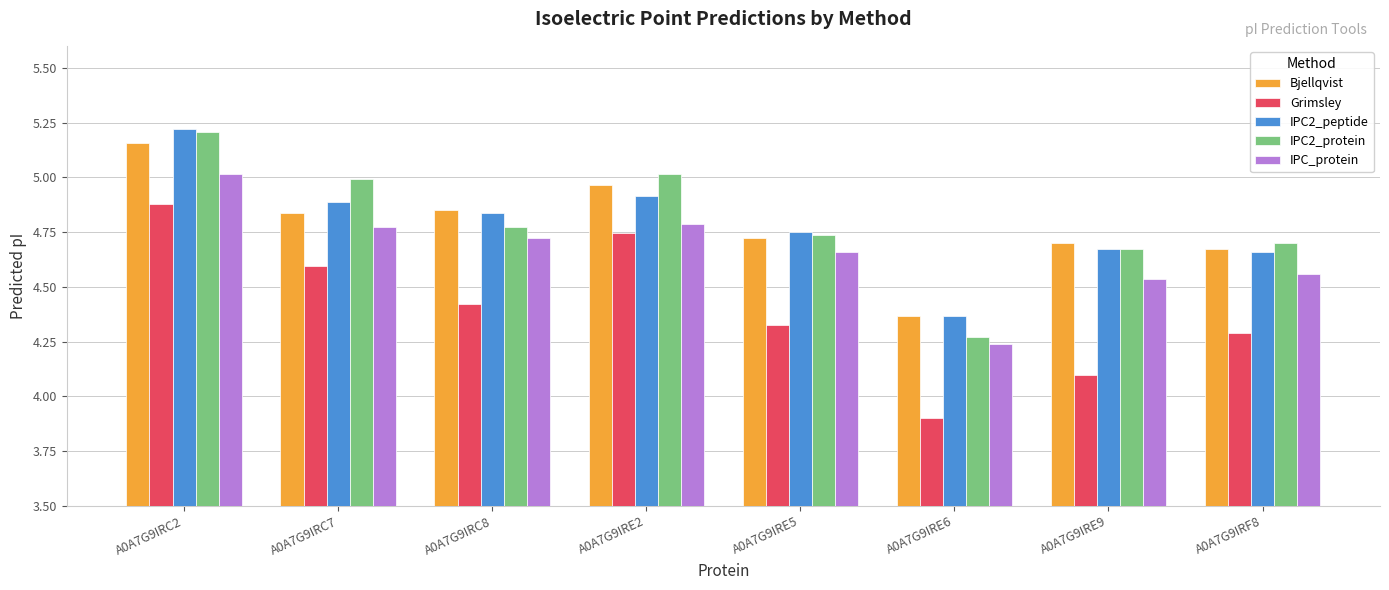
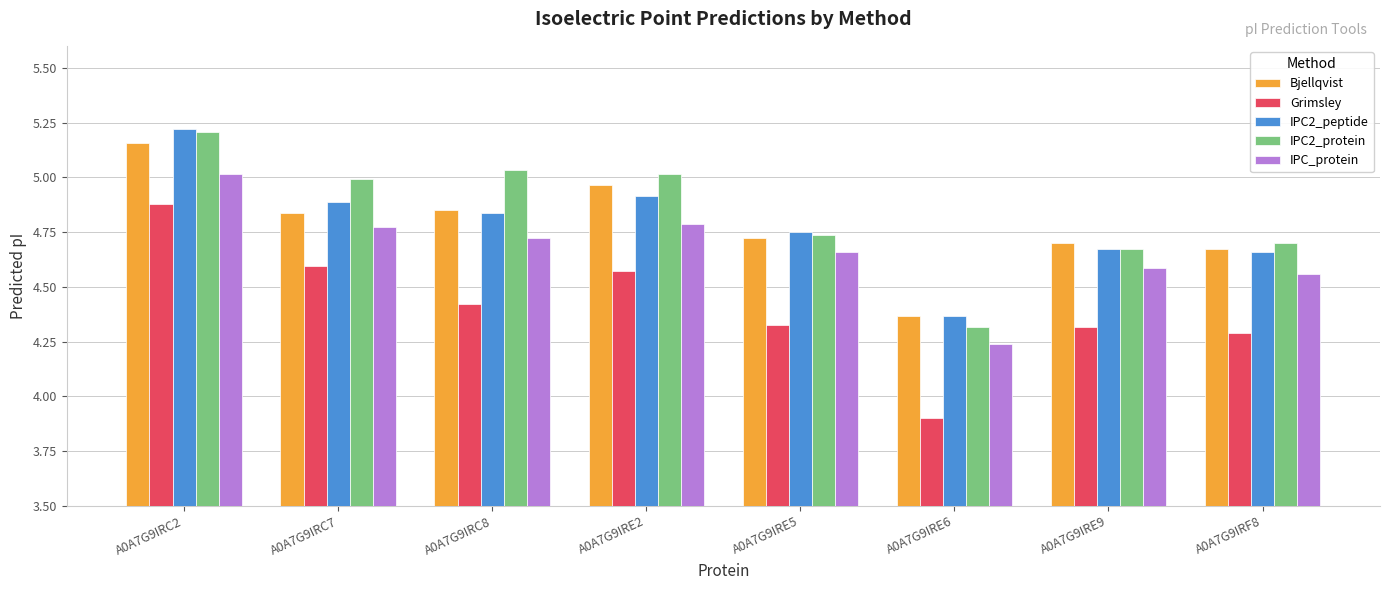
  {
    "Bjellqvist": {
      "A0A7G9IRC2": 5.16,
      "A0A7G9IRC7": 4.84,
      "A0A7G9IRC8": 4.85,
      "A0A7G9IRE2": 4.97,
      "A0A7G9IRE5": 4.72,
      "A0A7G9IRE6": 4.37,
      "A0A7G9IRE9": 4.70,
      "A0A7G9IRF8": 4.67
    },
    "Grimsley": {
      "A0A7G9IRC2": 4.88,
      "A0A7G9IRC7": 4.60,
      "A0A7G9IRC8": 4.42,
-     "A0A7G9IRE2": 4.75,
+     "A0A7G9IRE2": 4.57,
      "A0A7G9IRE5": 4.33,
      "A0A7G9IRE6": 3.90,
-     "A0A7G9IRE9": 4.10,
+     "A0A7G9IRE9": 4.32,
      "A0A7G9IRF8": 4.29
    },
    "IPC2_peptide": {
      "A0A7G9IRC2": 5.22,
      "A0A7G9IRC7": 4.89,
      "A0A7G9IRC8": 4.84,
      "A0A7G9IRE2": 4.91,
      "A0A7G9IRE5": 4.75,
      "A0A7G9IRE6": 4.37,
      "A0A7G9IRE9": 4.67,
      "A0A7G9IRF8": 4.66
    },
    "IPC2_protein": {
      "A0A7G9IRC2": 5.21,
      "A0A7G9IRC7": 4.99,
-     "A0A7G9IRC8": 4.77,
+     "A0A7G9IRC8": 5.03,
      "A0A7G9IRE2": 5.02,
      "A0A7G9IRE5": 4.74,
-     "A0A7G9IRE6": 4.27,
+     "A0A7G9IRE6": 4.32,
      "A0A7G9IRE9": 4.67,
      "A0A7G9IRF8": 4.70
    },
    "IPC_protein": {
      "A0A7G9IRC2": 5.02,
      "A0A7G9IRC7": 4.77,
      "A0A7G9IRC8": 4.72,
      "A0A7G9IRE2": 4.79,
      "A0A7G9IRE5": 4.66,
      "A0A7G9IRE6": 4.24,
-     "A0A7G9IRE9": 4.53,
+     "A0A7G9IRE9": 4.58,
      "A0A7G9IRF8": 4.56
    }
  }
